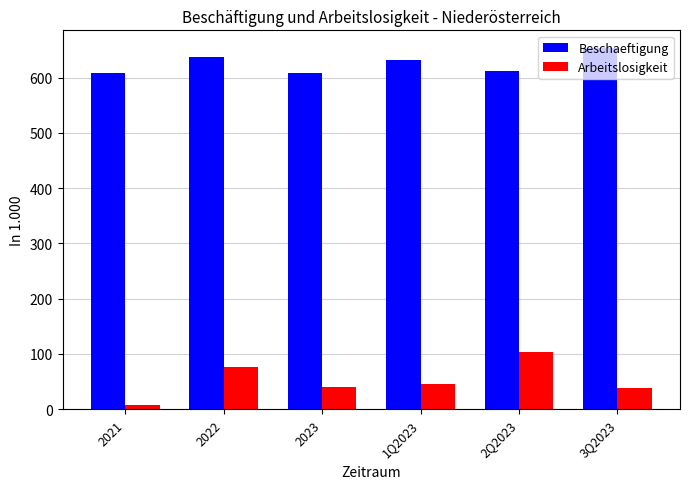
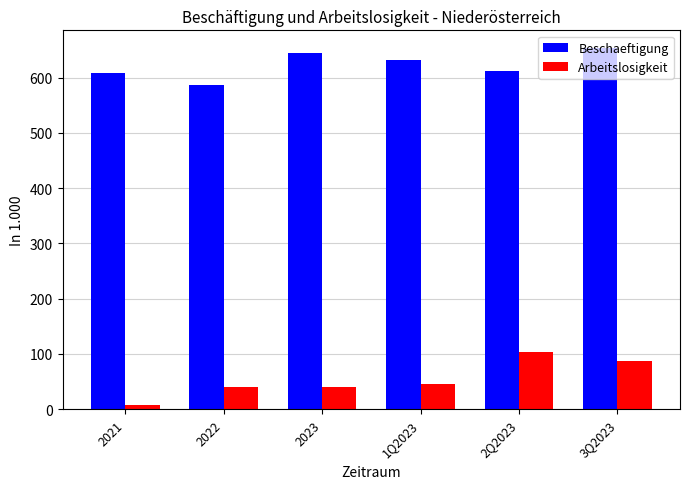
  {
    "Beschaeftigung": {
      "2021": 610,
-     "2022": 640,
-     "2023": 610,
+     "2022": 590,
+     "2023": 640,
      "1Q2023": 630,
      "2Q2023": 610
    },
    "Arbeitslosigkeit": {
      "2021": 10,
-     "2022": 80,
+     "2022": 40,
      "2023": 40,
      "1Q2023": 50,
      "2Q2023": 100,
-     "3Q2023": 40
+     "3Q2023": 90
    }
  }
